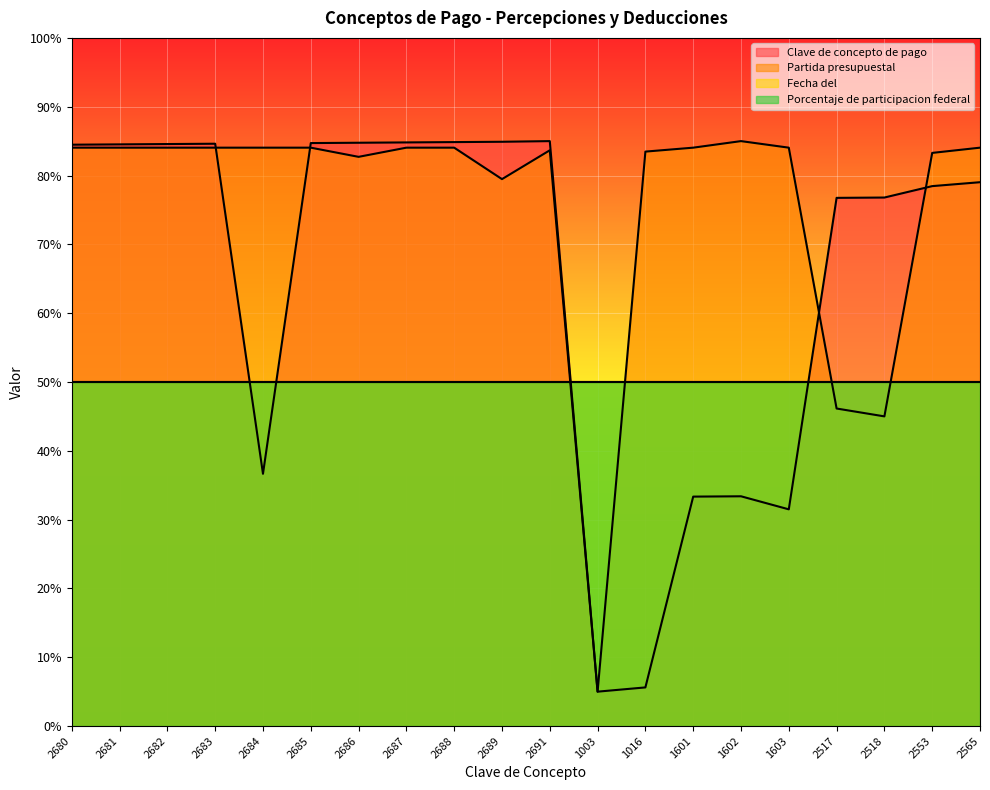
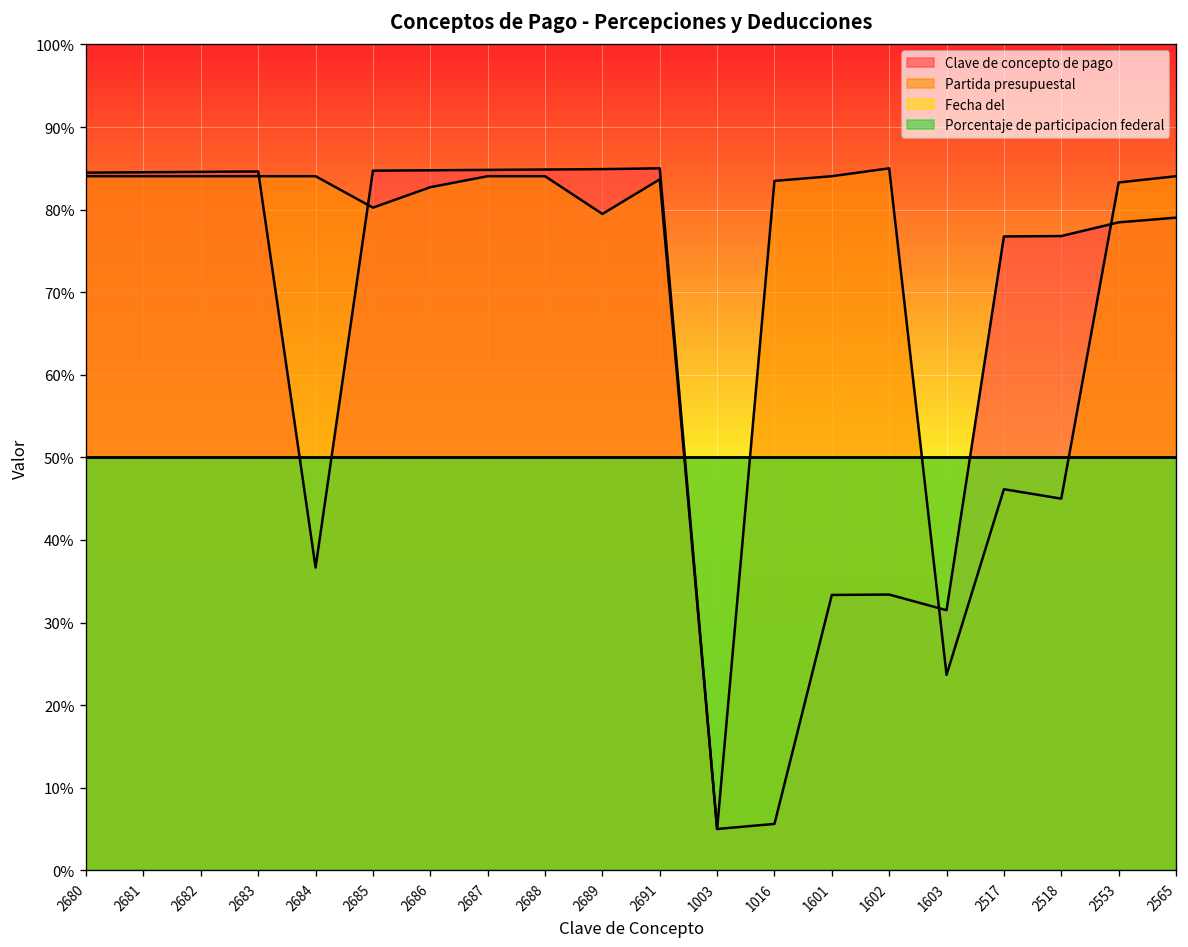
  {
    "Clave de concepto de pago": {
      "2680": "84%",
      "2681": "85%",
      "2682": "85%",
      "2683": "85%",
      "2684": "37%",
      "2685": "85%",
      "2686": "85%",
      "2687": "85%",
      "2688": "85%",
      "2689": "85%",
      "2691": "85%",
      "1016": "6%",
      "1601": "33%",
      "1602": "33%",
      "1603": "31%",
      "2517": "77%",
      "2518": "77%",
      "2553": "78%",
      "2565": "79%"
    },
    "Partida presupuestal": {
      "2680": "84%",
      "2681": "84%",
      "2682": "84%",
      "2683": "84%",
      "2684": "84%",
-     "2685": "84%",
+     "2685": "80%",
      "2686": "83%",
      "2687": "84%",
      "2688": "84%",
      "2689": "79%",
      "2691": "84%",
      "1016": "83%",
      "1601": "84%",
      "1602": "85%",
-     "1603": "84%",
+     "1603": "24%",
      "2517": "46%",
      "2518": "45%",
      "2553": "83%",
      "2565": "84%"
    },
    "Porcentaje de participacion federal": {
      "2680": "50%",
      "2681": "50%",
      "2682": "50%",
      "2683": "50%",
      "2684": "50%",
      "2685": "50%",
      "2686": "50%",
      "2687": "50%",
      "2688": "50%",
      "2689": "50%",
      "2691": "50%",
      "1003": "50%",
      "1016": "50%",
      "1601": "50%",
      "1602": "50%",
      "1603": "50%",
      "2517": "50%",
      "2518": "50%",
      "2553": "50%",
      "2565": "50%"
    }
  }
